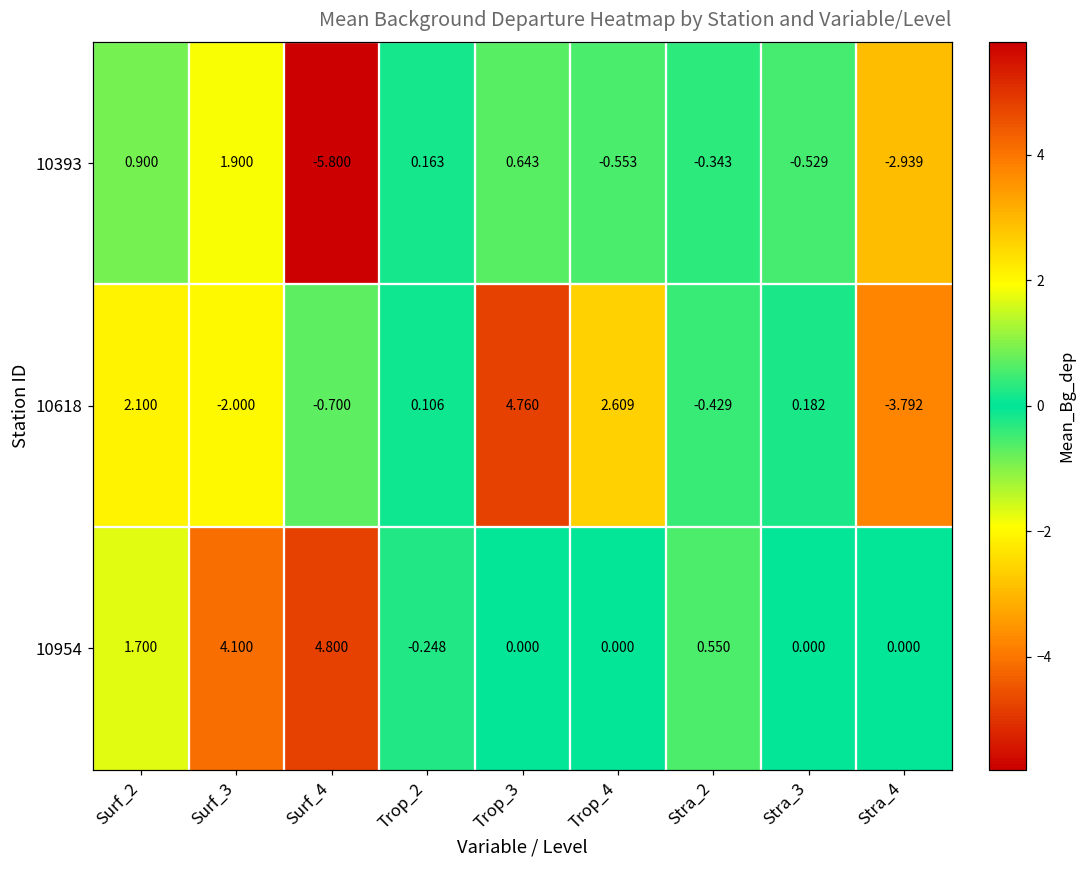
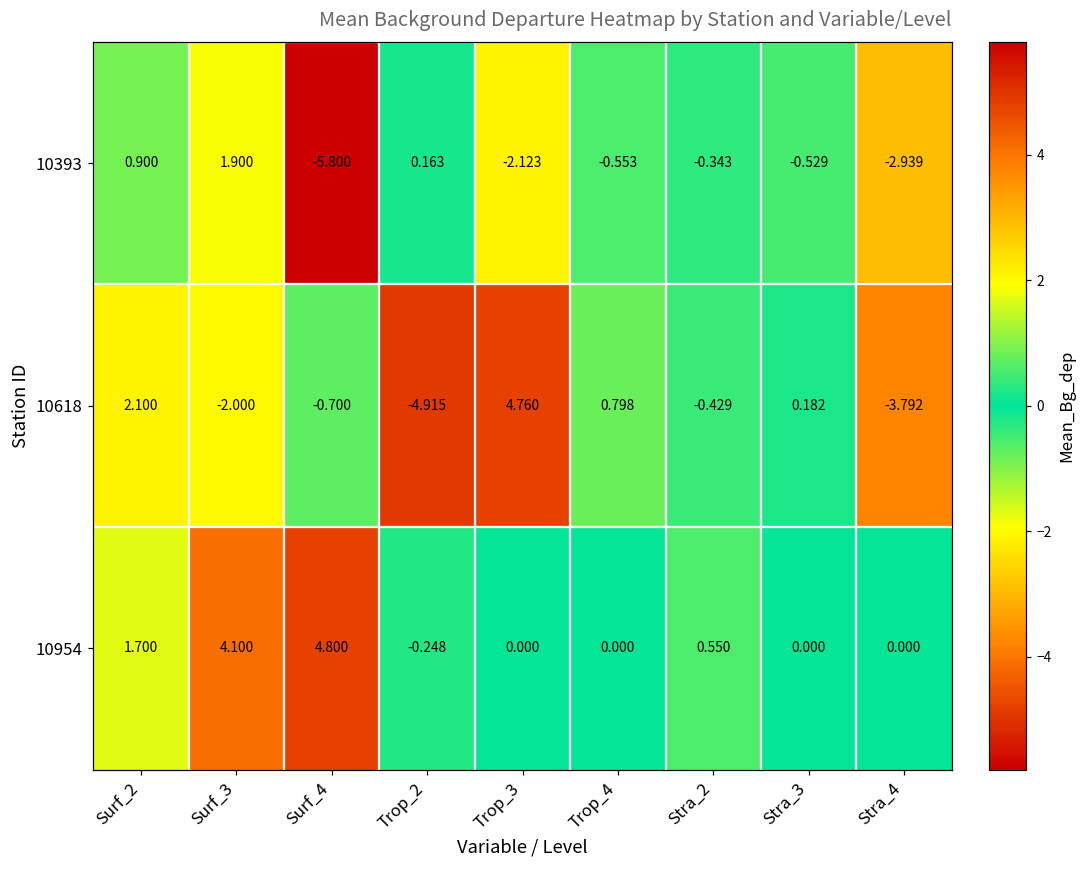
  {
    "10393": {
      "Surf_2": 0.900,
      "Surf_3": 1.900,
      "Surf_4": -5.800,
      "Trop_2": 0.163,
-     "Trop_3": 0.643,
+     "Trop_3": -2.123,
      "Trop_4": -0.553,
      "Stra_2": -0.343,
      "Stra_3": -0.529,
      "Stra_4": -2.939
    },
    "10618": {
      "Surf_2": 2.100,
      "Surf_3": -2.000,
      "Surf_4": -0.700,
-     "Trop_2": 0.106,
+     "Trop_2": -4.915,
      "Trop_3": 4.760,
-     "Trop_4": 2.609,
+     "Trop_4": 0.798,
      "Stra_2": -0.429,
      "Stra_3": 0.182,
      "Stra_4": -3.792
    },
    "10954": {
      "Surf_2": 1.700,
      "Surf_3": 4.100,
      "Surf_4": 4.800,
      "Trop_2": -0.248,
      "Trop_3": 0.000,
      "Trop_4": 0.000,
      "Stra_2": 0.550,
      "Stra_3": 0.000,
      "Stra_4": 0.000
    }
  }
